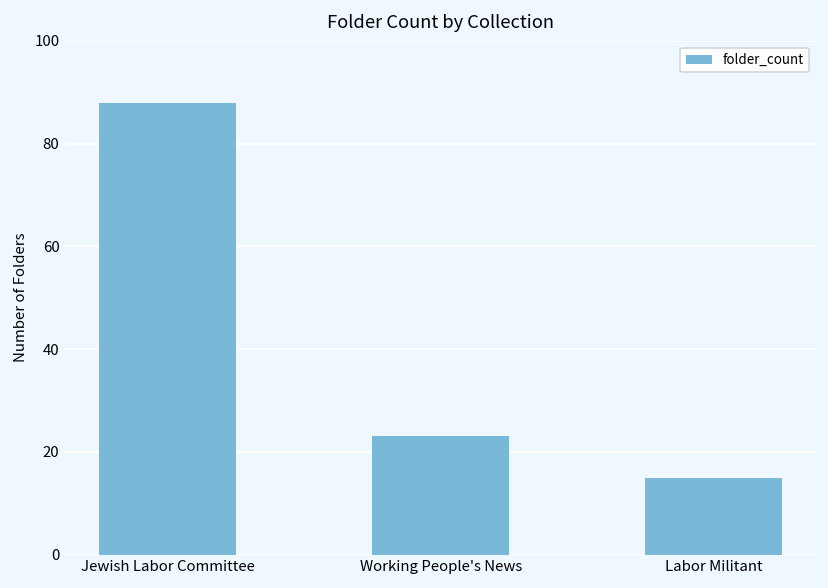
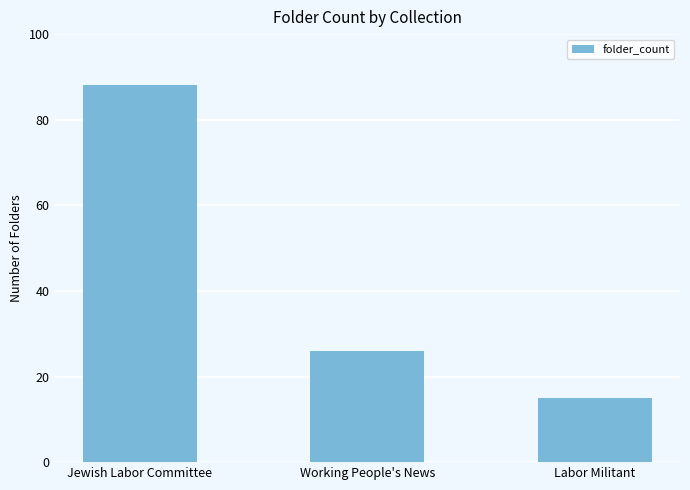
  {
    "Jewish Labor Committee": 88,
-   "Working People's News": 23,
+   "Working People's News": 26,
    "Labor Militant": 15
  }
